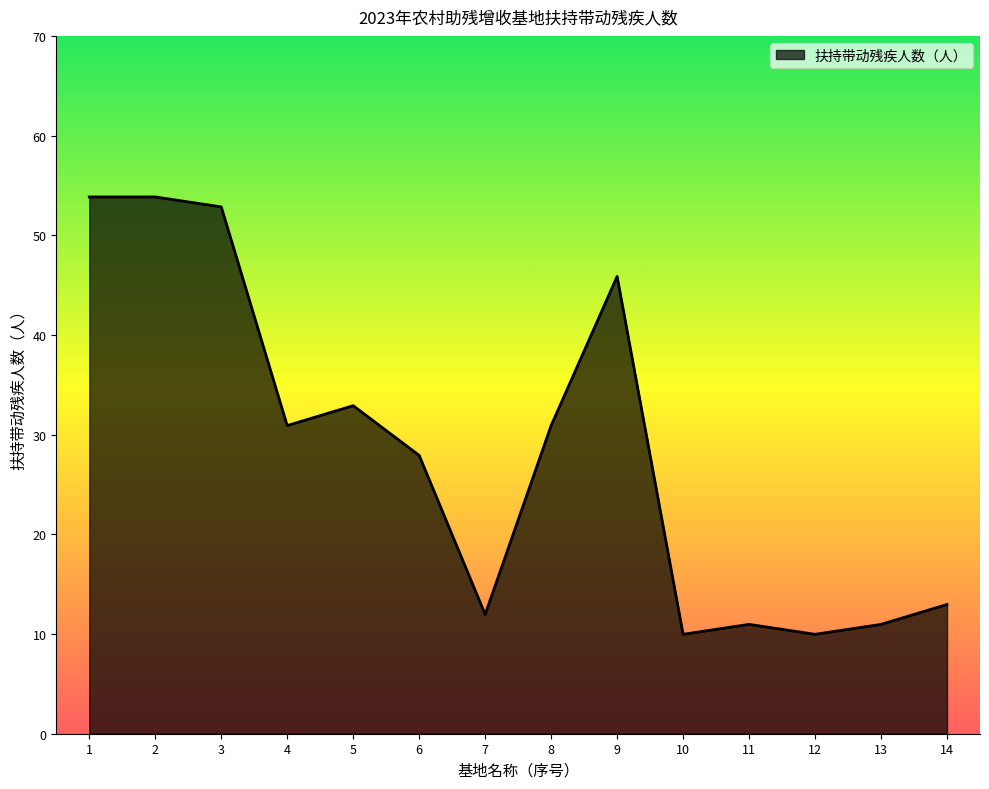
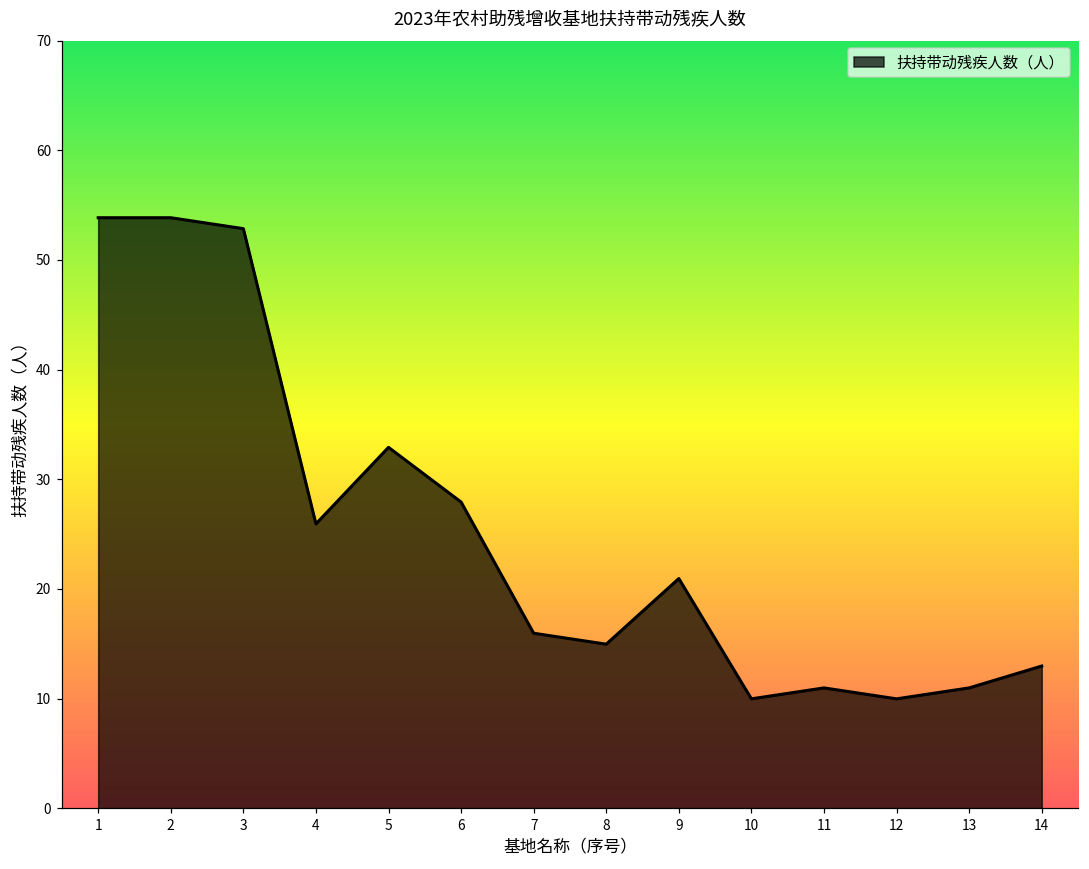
  {
    "1": 54,
    "2": 54,
    "3": 53,
-   "4": 31,
+   "4": 26,
    "5": 33,
    "6": 28,
-   "7": 12,
-   "8": 31,
-   "9": 46,
+   "7": 16,
+   "8": 15,
+   "9": 21,
    "10": 10,
    "11": 11,
    "12": 10,
    "13": 11,
    "14": 13
  }
